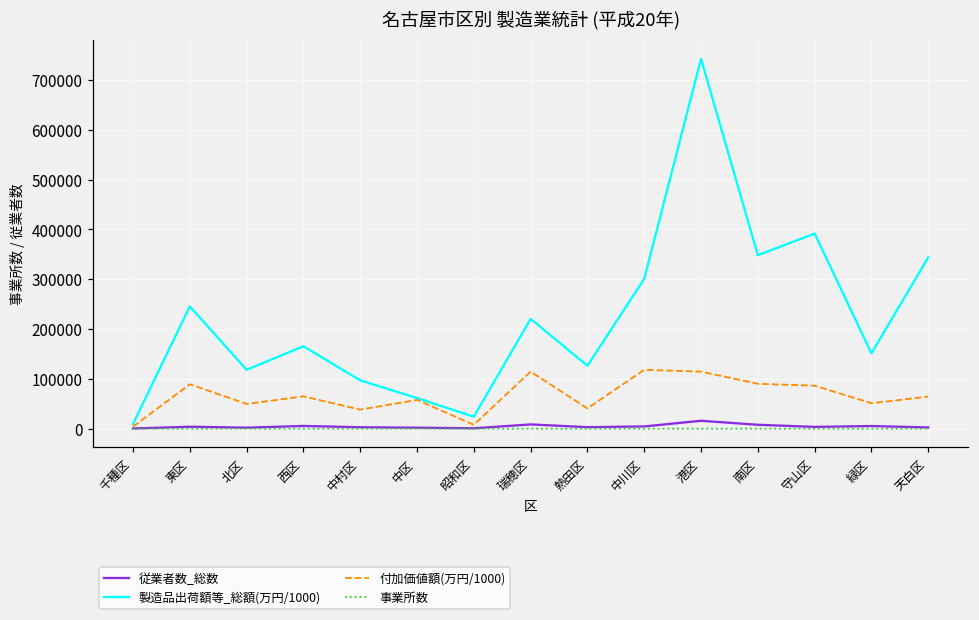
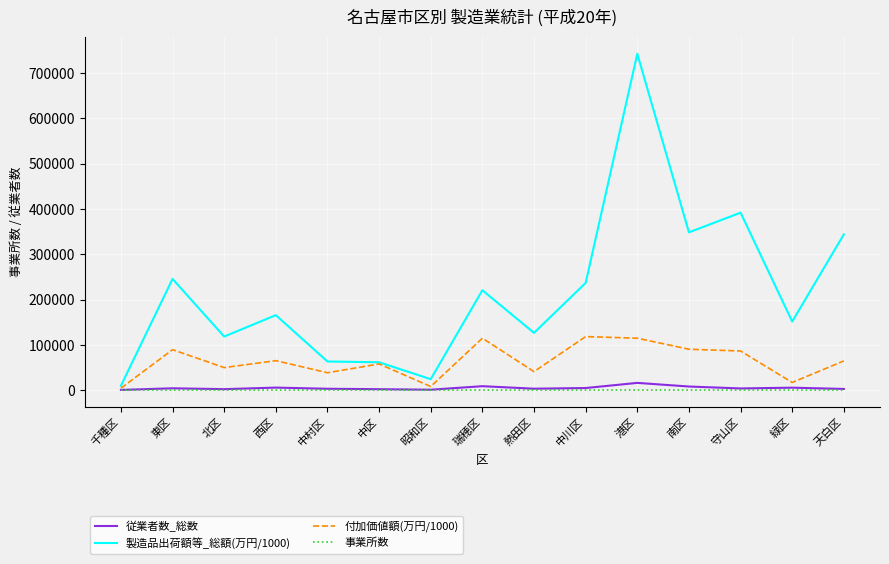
  {
    "従業者数_総数": {
      "瑞穂区": 10000,
      "港区": 20000,
      "南区": 10000
    },
    "製造品出荷額等_総額(万円/1000)": {
      "東区": 250000,
      "北区": 120000,
      "西区": 170000,
-     "中村区": 100000,
+     "中村区": 60000,
      "昭和区": 20000,
      "瑞穂区": 220000,
      "熱田区": 130000,
-     "中川区": 300000,
+     "中川区": 240000,
      "港区": 740000,
      "南区": 350000,
      "守山区": 390000,
      "緑区": 150000,
      "天白区": 340000
    },
    "付加価値額(万円/1000)": {
      "東区": 90000,
      "北区": 50000,
      "西区": 60000,
      "中村区": 40000,
      "昭和区": 10000,
      "瑞穂区": 110000,
      "熱田区": 40000,
      "中川区": 120000,
      "港区": 110000,
      "南区": 90000,
      "守山区": 90000,
-     "緑区": 50000,
+     "緑区": 20000,
      "天白区": 60000
    },
    "事業所数": {
      "瑞穂区": 0,
      "港区": 0,
      "南区": 0
    }
  }
